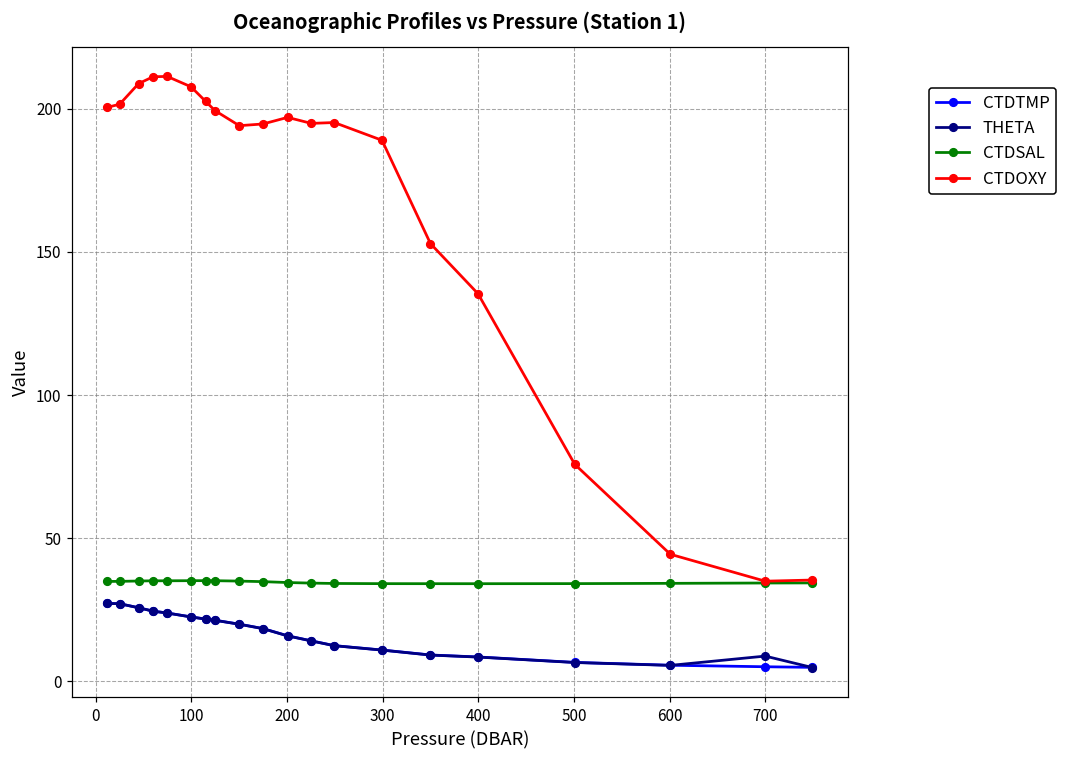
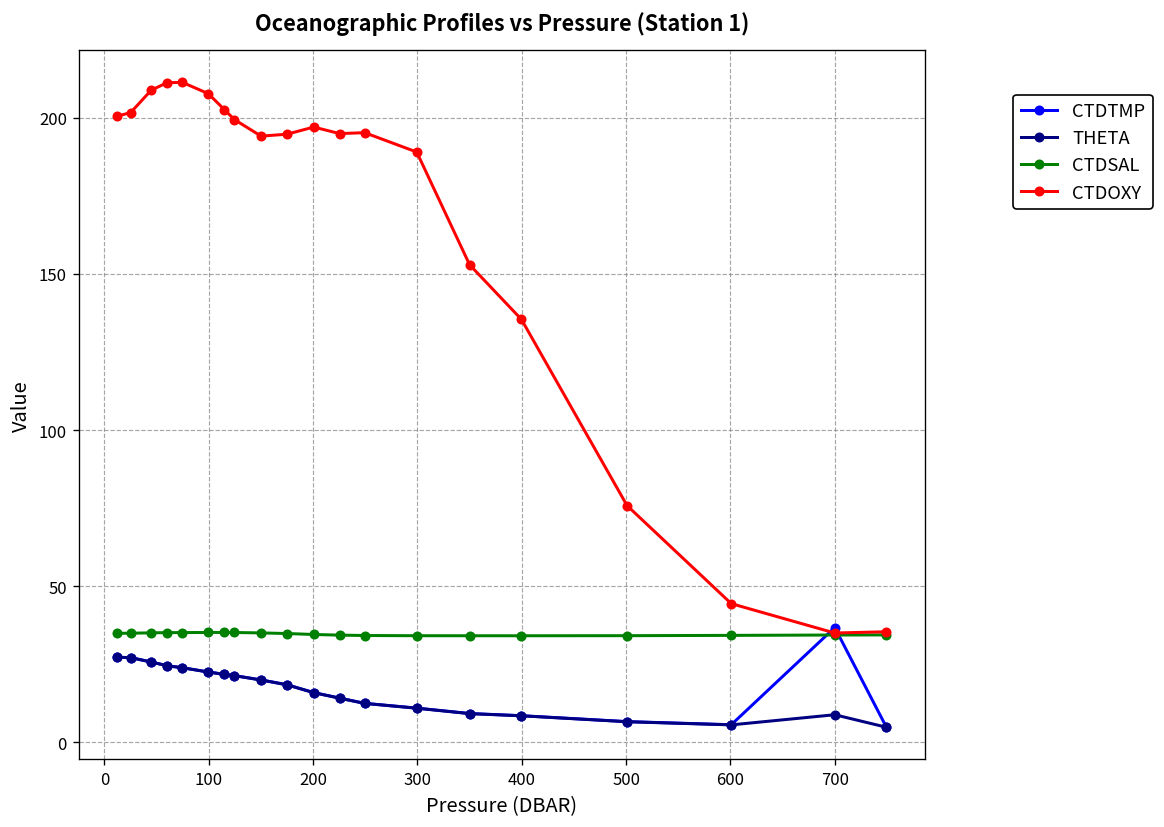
  {
    "CTDTMP": {
-     "700": 5
+     "700": 37
    },
    "THETA": {
      "700": 9
    }
  }
